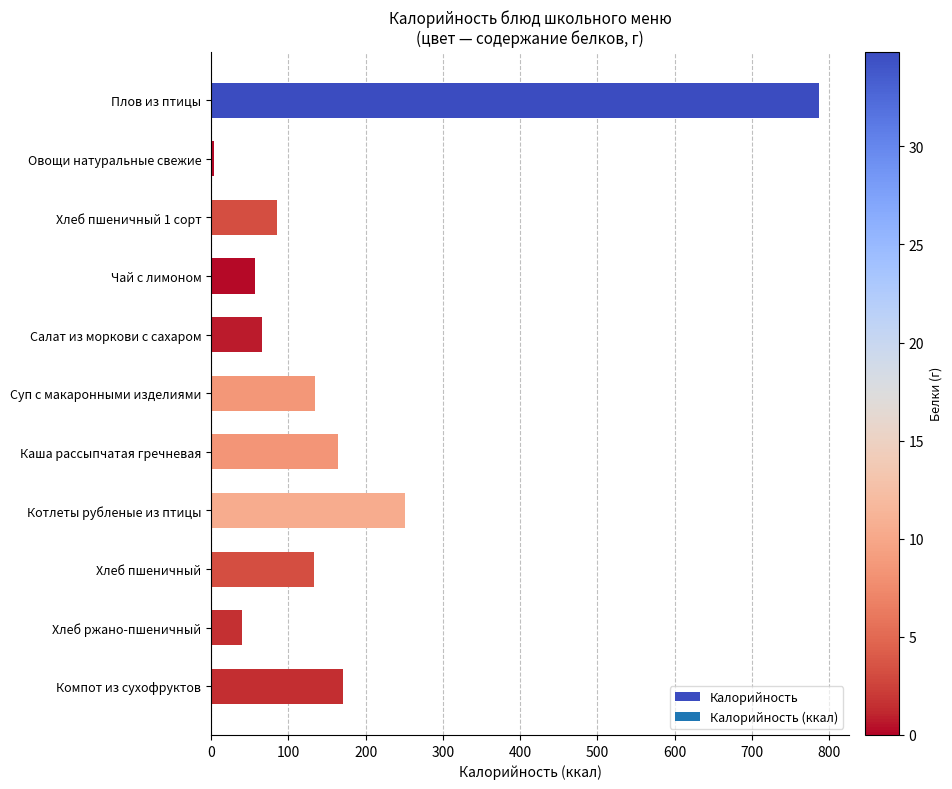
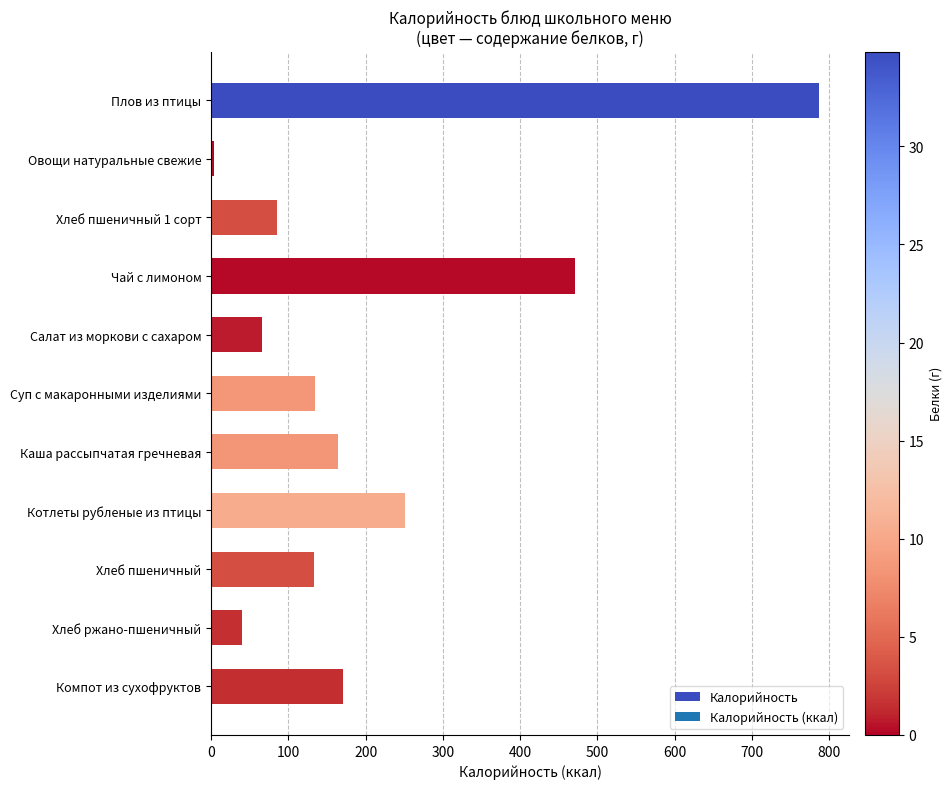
  {
    "Плов из птицы": 790,
    "Овощи натуральные свежие": 0,
    "Хлеб пшеничный 1 сорт": 90,
-   "Чай с лимоном": 60,
+   "Чай с лимоном": 470,
    "Салат из моркови с сахаром": 70,
    "Суп с макаронными изделиями": 130,
    "Каша рассыпчатая гречневая": 160,
    "Котлеты рубленые из птицы": 250,
    "Хлеб пшеничный": 130,
    "Хлеб ржано-пшеничный": 40,
    "Компот из сухофруктов": 170
  }
